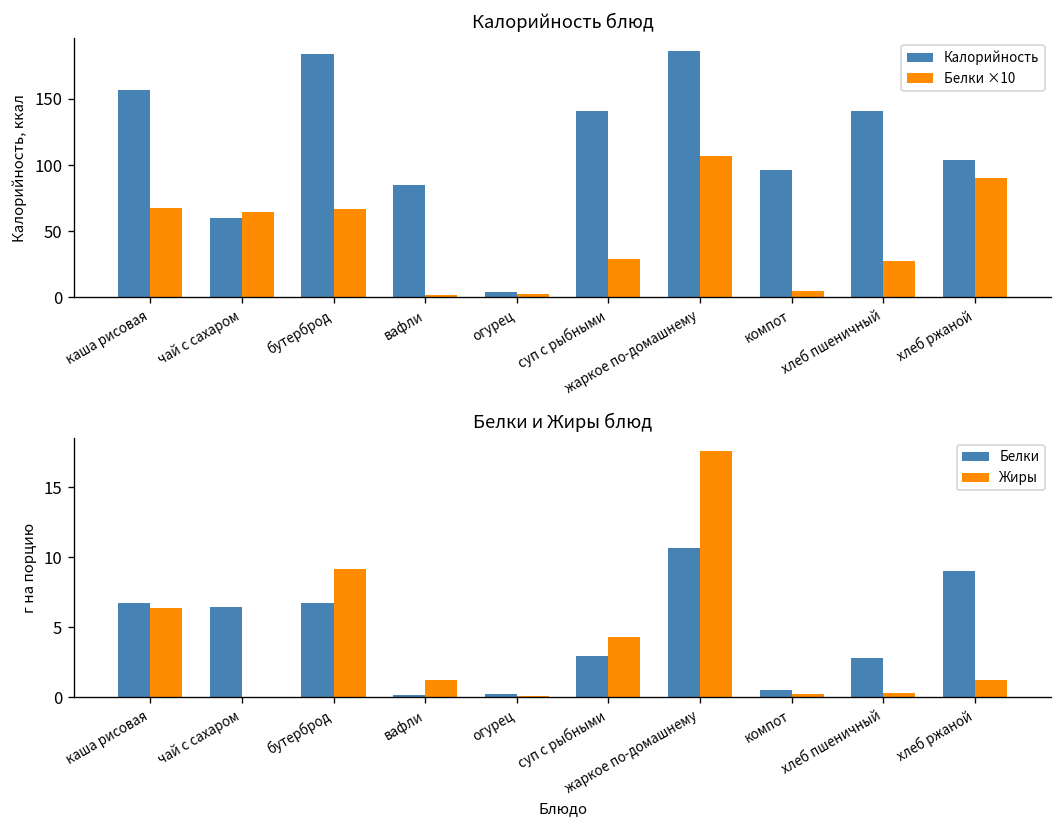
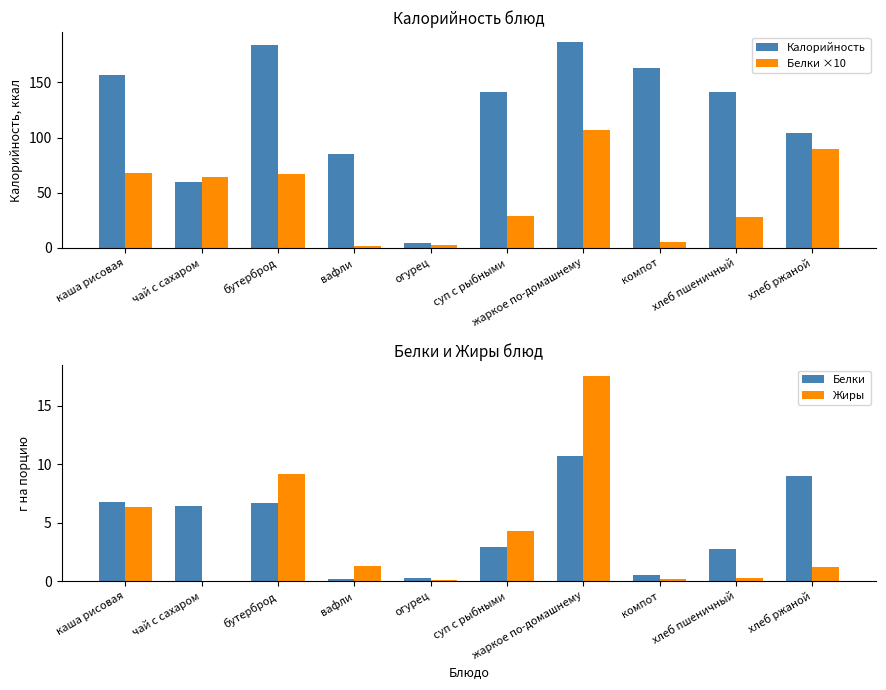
  {
    "Калорийность блюд": {
      "Калорийность": {
        "каша рисовая": 156,
        "чай с сахаром": 60,
        "бутерброд": 184,
        "вафли": 85,
        "огурец": 4,
        "суп с рыбными": 141,
        "жаркое по-домашнему": 186,
-       "компот": 96,
+       "компот": 163,
        "хлеб пшеничный": 141,
        "хлеб ржаной": 104
      },
      "Белки ×10": {
        "каша рисовая": 68,
        "чай с сахаром": 65,
        "бутерброд": 67,
        "огурец": 2,
        "суп с рыбными": 29,
        "жаркое по-домашнему": 107,
        "компот": 5,
        "хлеб пшеничный": 28,
        "хлеб ржаной": 90
      }
    },
    "Белки и Жиры блюд": {
      "Белки": {
        "каша рисовая": 6.8,
        "чай с сахаром": 6.5,
        "бутерброд": 6.7,
        "огурец": 0.2,
        "суп с рыбными": 2.9,
        "жаркое по-домашнему": 10.7,
        "компот": 0.5,
        "хлеб пшеничный": 2.8,
        "хлеб ржаной": 9.0
      },
      "Жиры": {
        "каша рисовая": 6.4,
        "чай с сахаром": 0.0,
        "бутерброд": 9.2,
        "вафли": 1.3,
        "суп с рыбными": 4.3,
        "жаркое по-домашнему": 17.6,
        "хлеб пшеничный": 0.3,
        "хлеб ржаной": 1.2
      }
    }
  }
